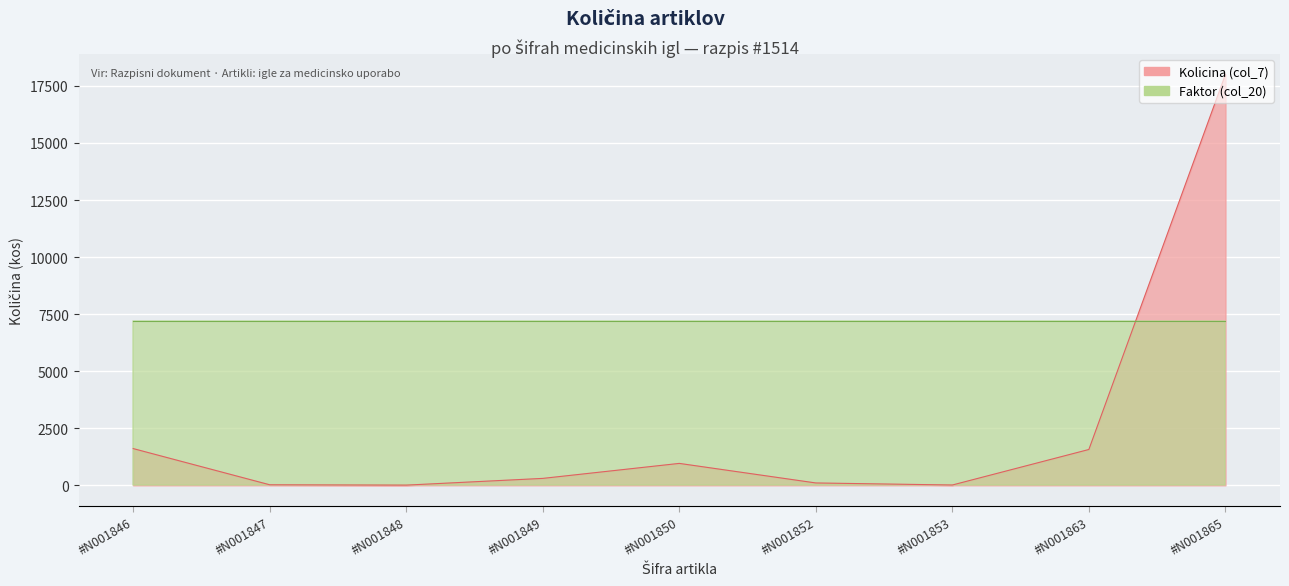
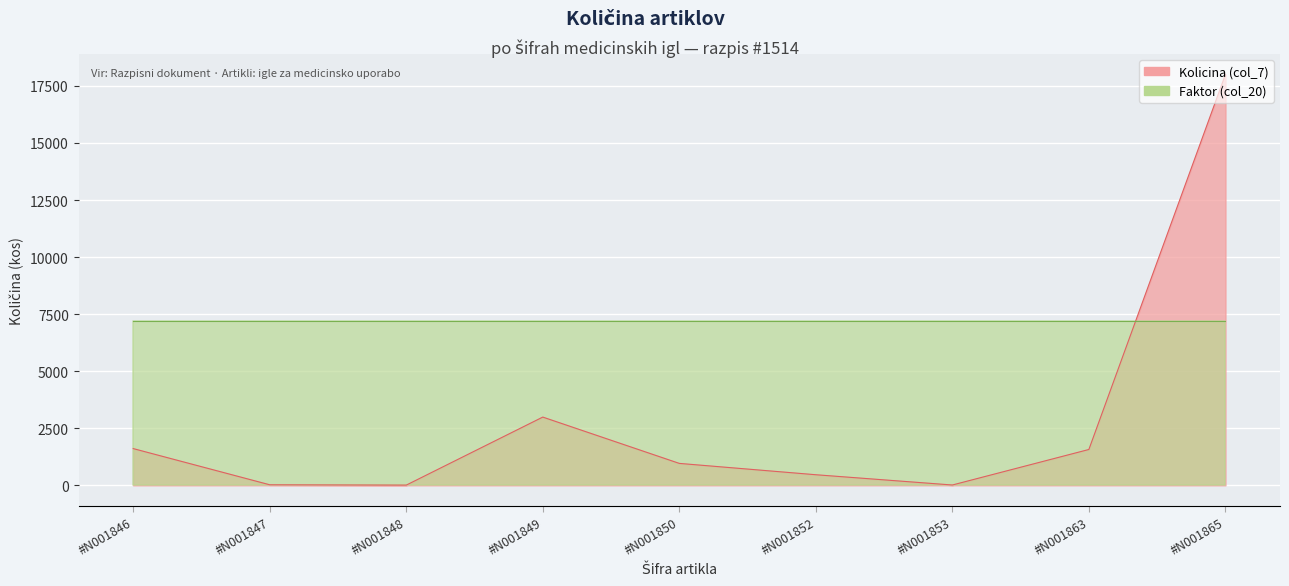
  {
    "Kolicina (col_7)": {
      "#N001846": 1600,
      "#N001847": 0,
      "#N001848": 0,
-     "#N001849": 300,
+     "#N001849": 3000,
      "#N001850": 1000,
-     "#N001852": 100,
+     "#N001852": 500,
      "#N001853": 0,
      "#N001863": 1600
    },
    "Faktor (col_20)": {
      "#N001846": 7200,
      "#N001847": 7200,
      "#N001848": 7200,
      "#N001849": 7200,
      "#N001850": 7200,
      "#N001852": 7200,
      "#N001853": 7200,
      "#N001863": 7200,
      "#N001865": 7200
    }
  }
